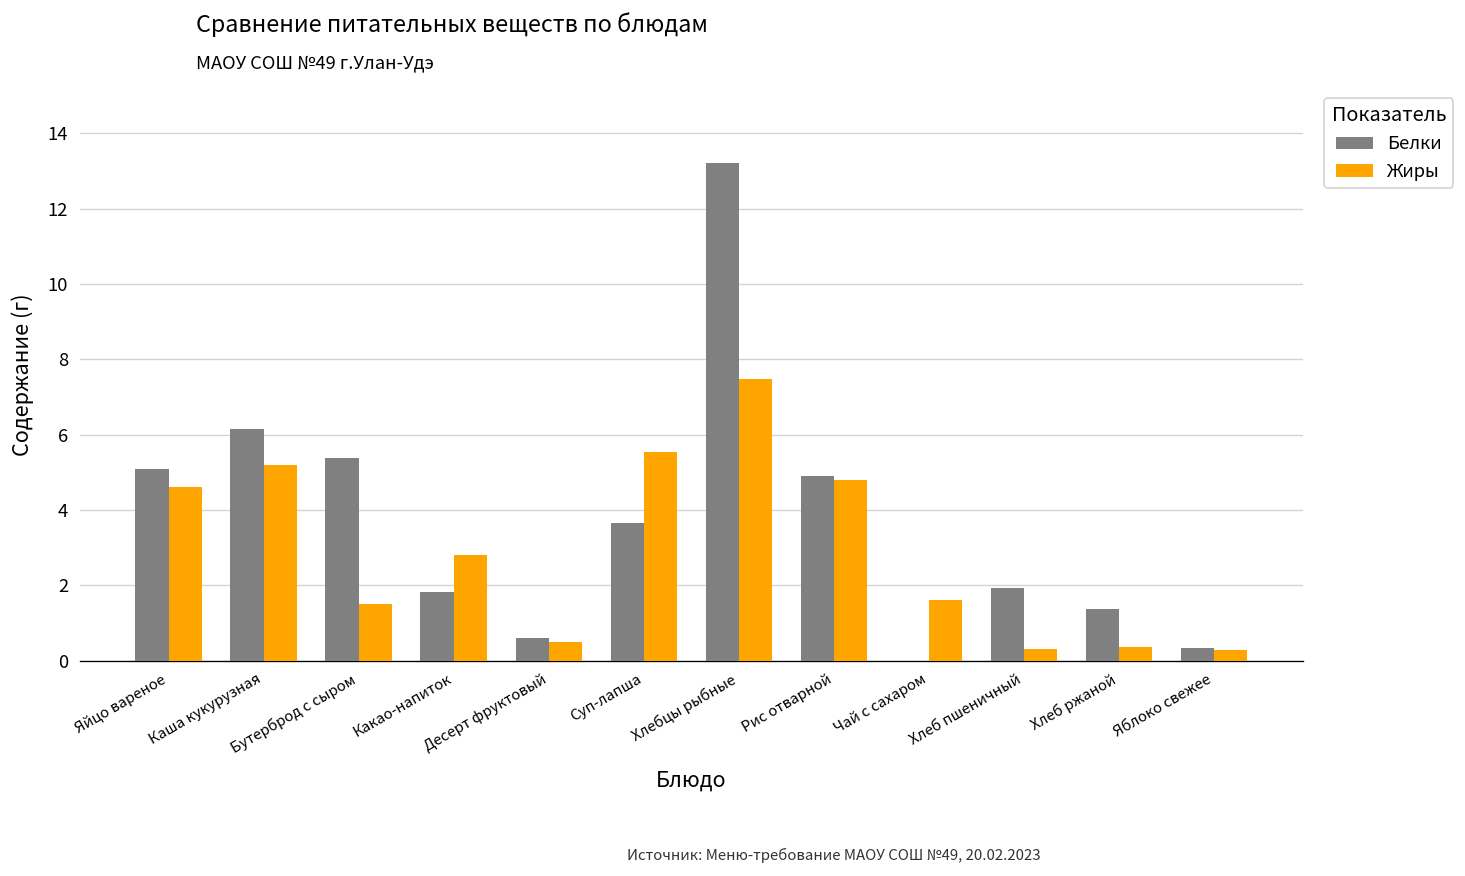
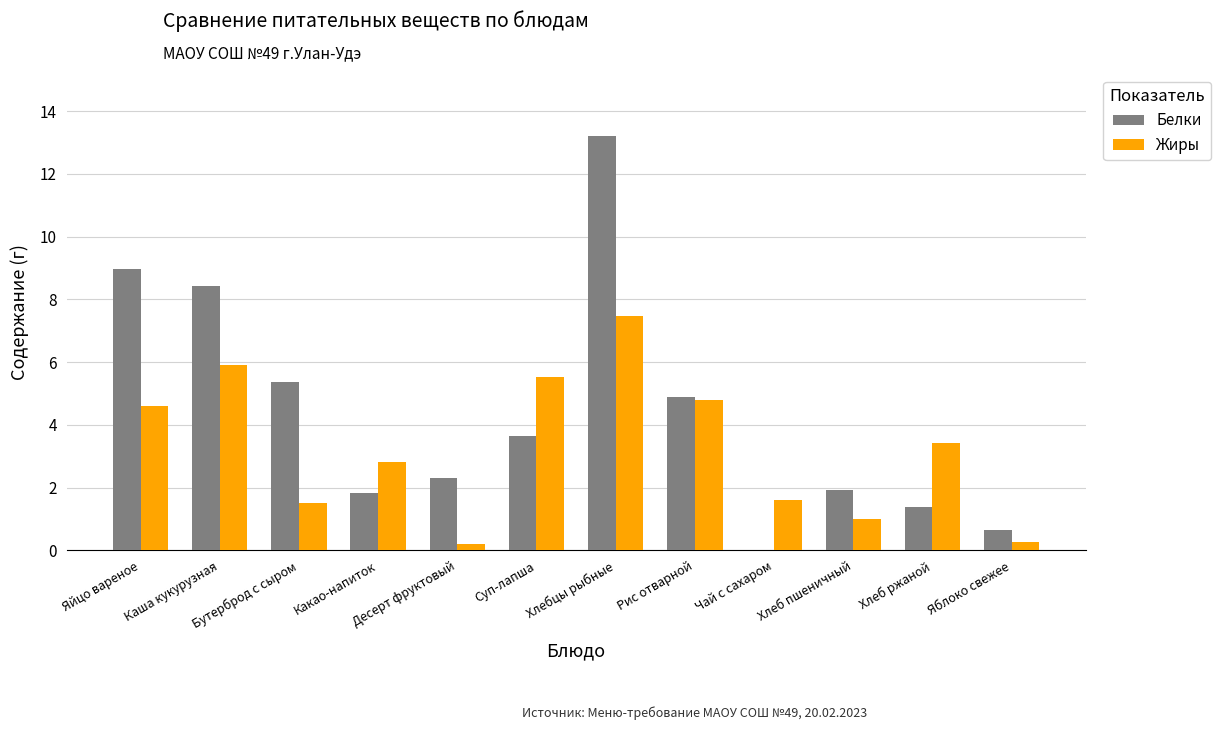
  {
    "Белки": {
-     "Яйцо вареное": 5.1,
-     "Каша кукурузная": 6.2,
+     "Яйцо вареное": 9.0,
+     "Каша кукурузная": 8.4,
      "Бутерброд с сыром": 5.4,
      "Какао-напиток": 1.8,
-     "Десерт фруктовый": 0.6,
+     "Десерт фруктовый": 2.3,
      "Суп-лапша": 3.6,
      "Хлебцы рыбные": 13.2,
      "Рис отварной": 4.9,
      "Чай с сахаром": 0.0,
      "Хлеб пшеничный": 1.9,
      "Хлеб ржаной": 1.4,
-     "Яблоко свежее": 0.3
+     "Яблоко свежее": 0.6
    },
    "Жиры": {
      "Яйцо вареное": 4.6,
-     "Каша кукурузная": 5.2,
+     "Каша кукурузная": 5.9,
      "Бутерброд с сыром": 1.5,
      "Какао-напиток": 2.8,
-     "Десерт фруктовый": 0.5,
+     "Десерт фруктовый": 0.2,
      "Суп-лапша": 5.5,
      "Хлебцы рыбные": 7.5,
      "Рис отварной": 4.8,
      "Чай с сахаром": 1.6,
-     "Хлеб пшеничный": 0.3,
-     "Хлеб ржаной": 0.4,
+     "Хлеб пшеничный": 1.0,
+     "Хлеб ржаной": 3.4,
      "Яблоко свежее": 0.3
    }
  }
